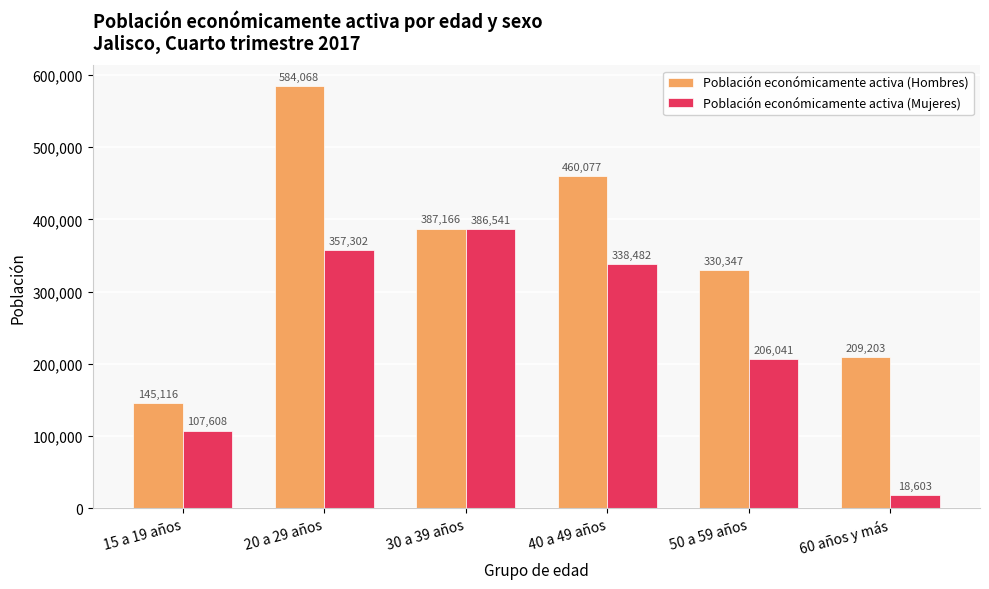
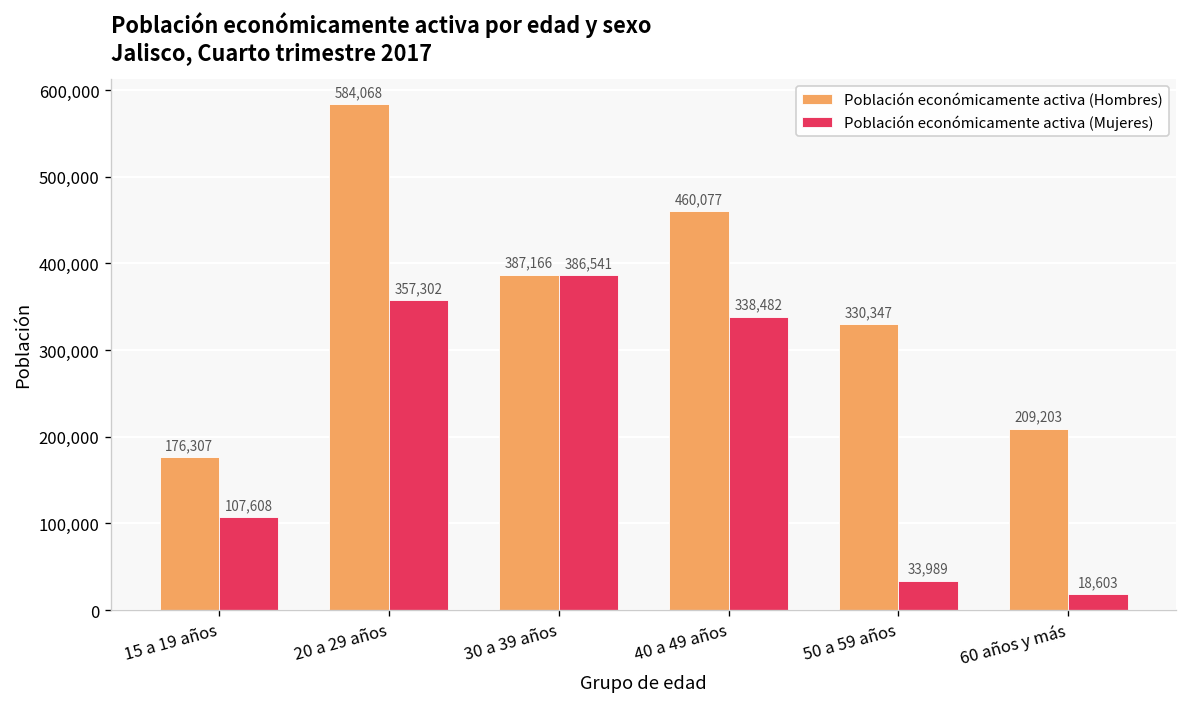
  {
    "Población económicamente activa (Hombres)": {
-     "15 a 19 años": "145,116",
+     "15 a 19 años": "176,307",
      "20 a 29 años": "584,068",
      "30 a 39 años": "387,166",
      "40 a 49 años": "460,077",
      "50 a 59 años": "330,347",
      "60 años y más": "209,203"
    },
    "Población económicamente activa (Mujeres)": {
      "15 a 19 años": "107,608",
      "20 a 29 años": "357,302",
      "30 a 39 años": "386,541",
      "40 a 49 años": "338,482",
-     "50 a 59 años": "206,041",
+     "50 a 59 años": "33,989",
      "60 años y más": "18,603"
    }
  }
